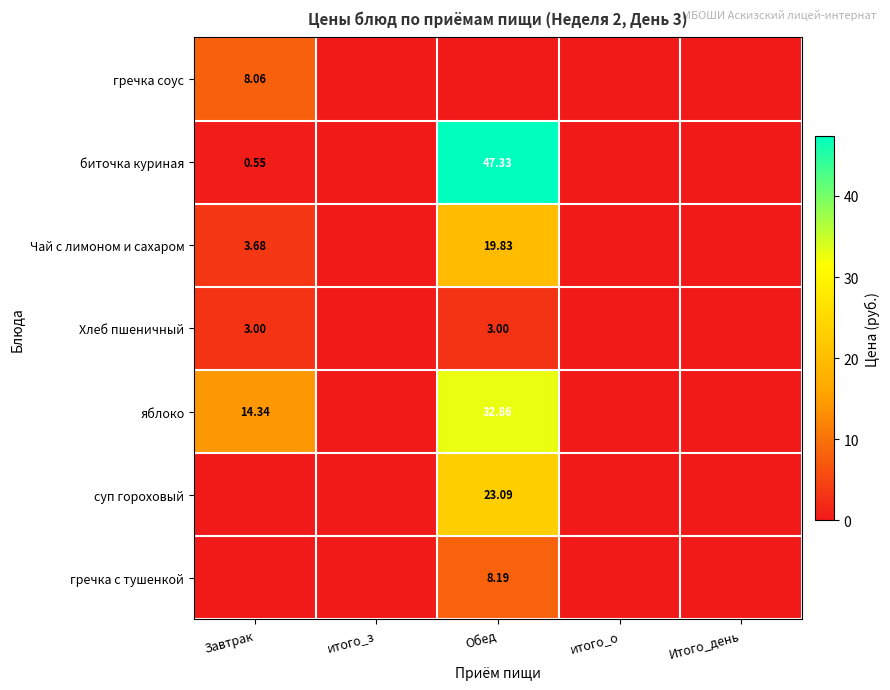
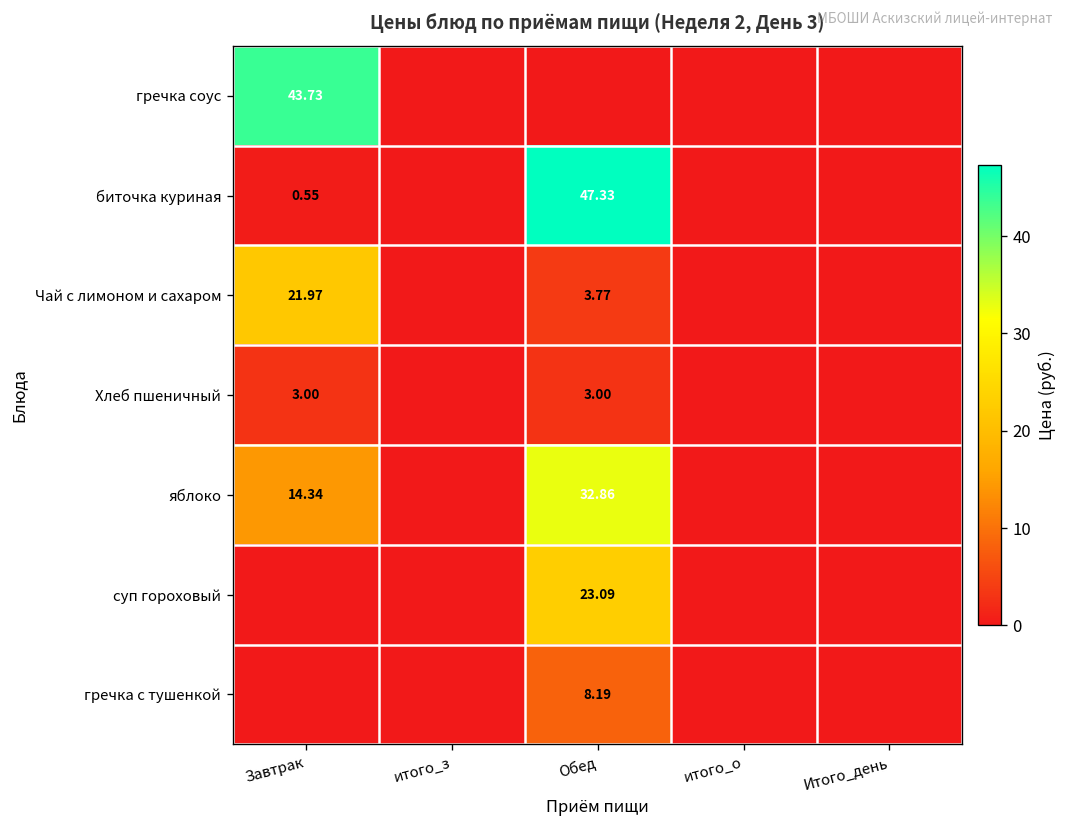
  {
    "гречка соус": {
-     "Завтрак": 8.06
+     "Завтрак": 43.73
    },
    "биточка куриная": {
      "Завтрак": 0.55,
      "Обед": 47.33
    },
    "Чай с лимоном и сахаром": {
-     "Завтрак": 3.68,
-     "Обед": 19.83
+     "Завтрак": 21.97,
+     "Обед": 3.77
    },
    "Хлеб пшеничный": {
      "Завтрак": 3.00,
      "Обед": 3.00
    },
    "яблоко": {
      "Завтрак": 14.34,
      "Обед": 32.86
    },
    "суп гороховый": {
      "Обед": 23.09
    },
    "гречка с тушенкой": {
      "Обед": 8.19
    }
  }
